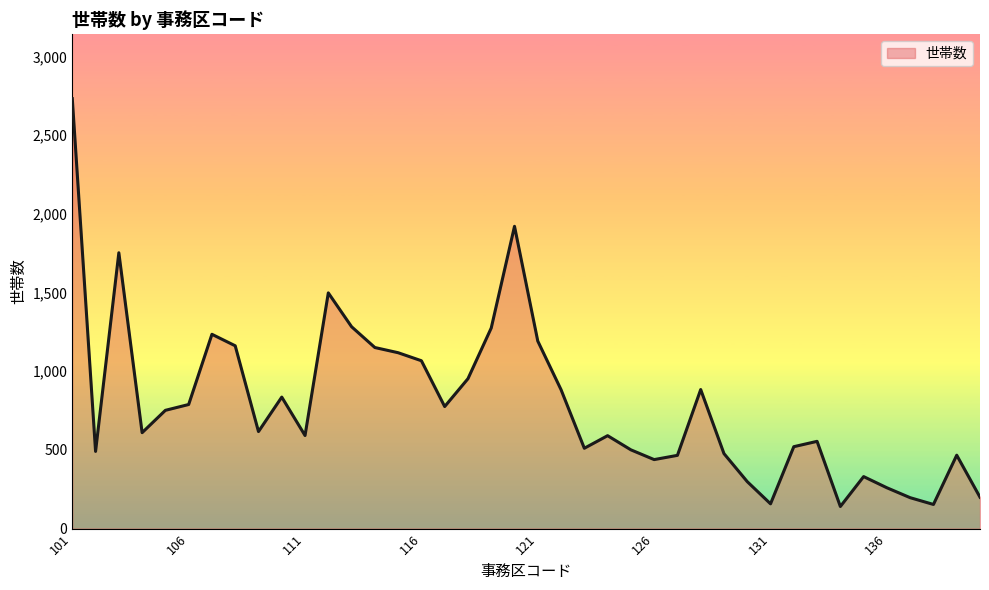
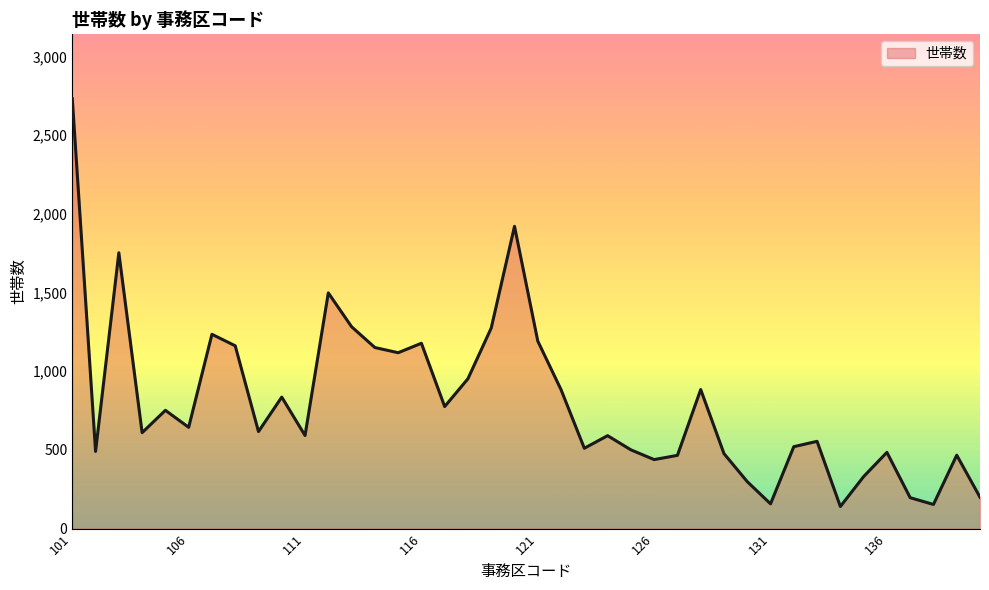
  {
    "101": "2,730",
-   "106": "790",
+   "106": "640",
    "111": "590",
-   "116": "1,070",
+   "116": "1,180",
    "121": "1,190",
    "126": "440",
    "131": "160",
-   "136": "260"
+   "136": "480"
  }
